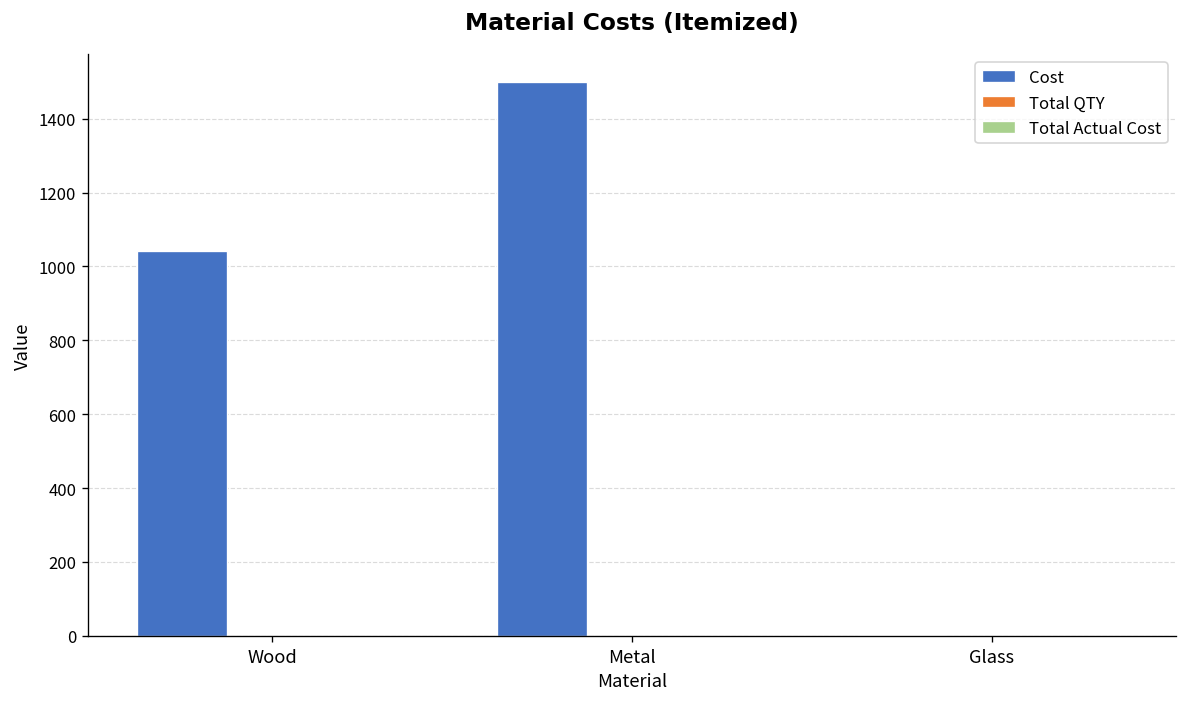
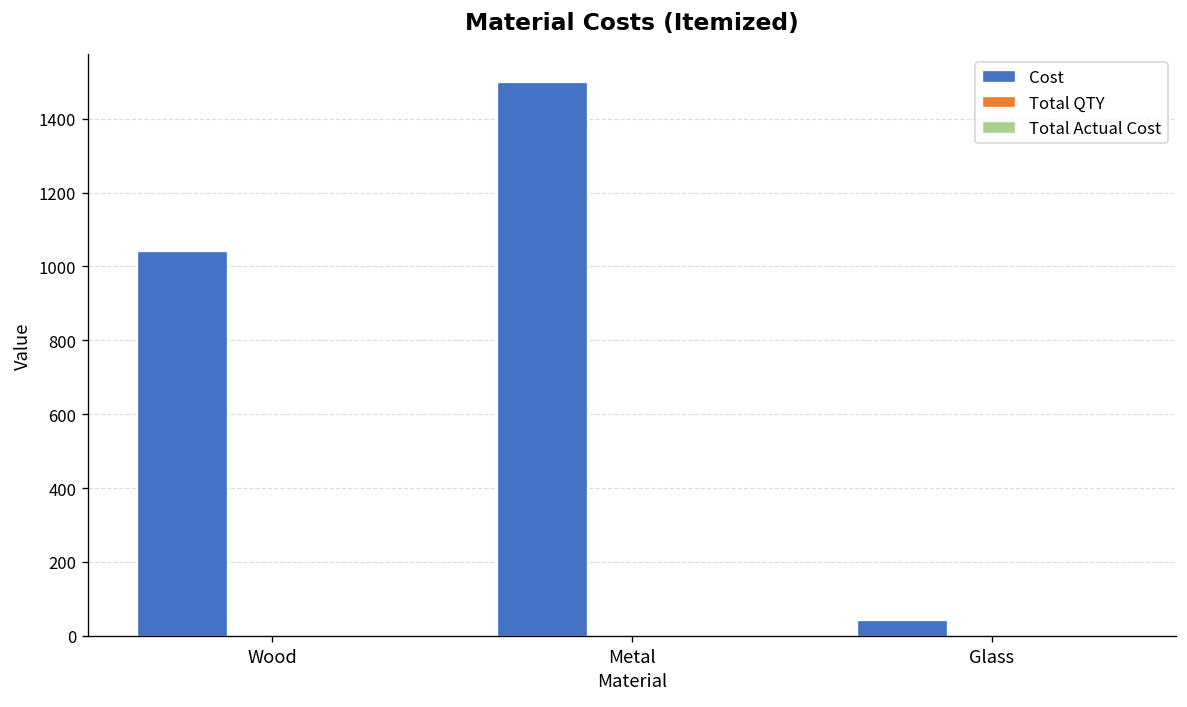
  {
    "Cost": {
      "Wood": 1040,
      "Metal": 1500,
-     "Glass": 0
+     "Glass": 40
    },
    "Total QTY": {
      "Wood": 0,
      "Metal": 0,
      "Glass": 0
    },
    "Total Actual Cost": {
      "Wood": 0,
      "Metal": 0,
      "Glass": 0
    }
  }
